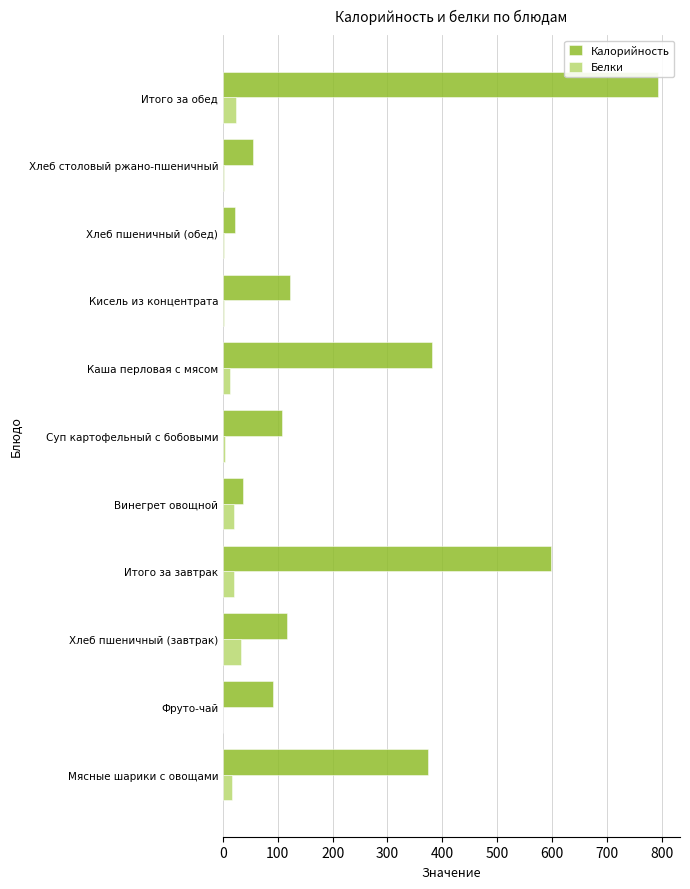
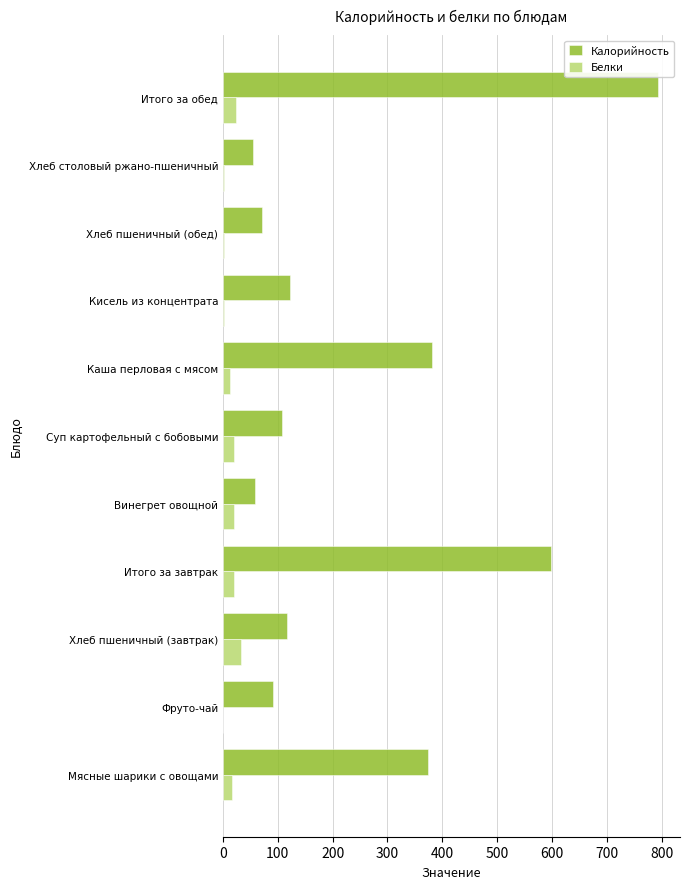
  {
    "Калорийность": {
      "Итого за обед": 790,
      "Хлеб столовый ржано-пшеничный": 50,
-     "Хлеб пшеничный (обед)": 20,
+     "Хлеб пшеничный (обед)": 70,
      "Кисель из концентрата": 120,
      "Каша перловая с мясом": 380,
      "Суп картофельный с бобовыми": 110,
-     "Винегрет овощной": 40,
+     "Винегрет овощной": 60,
      "Итого за завтрак": 600,
      "Хлеб пшеничный (завтрак)": 120,
      "Фруто-чай": 90,
      "Мясные шарики с овощами": 370
    },
    "Белки": {
      "Итого за обед": 20,
      "Каша перловая с мясом": 10,
-     "Суп картофельный с бобовыми": 0,
+     "Суп картофельный с бобовыми": 20,
      "Винегрет овощной": 20,
      "Итого за завтрак": 20,
      "Хлеб пшеничный (завтрак)": 30,
      "Фруто-чай": 0,
      "Мясные шарики с овощами": 20
    }
  }
